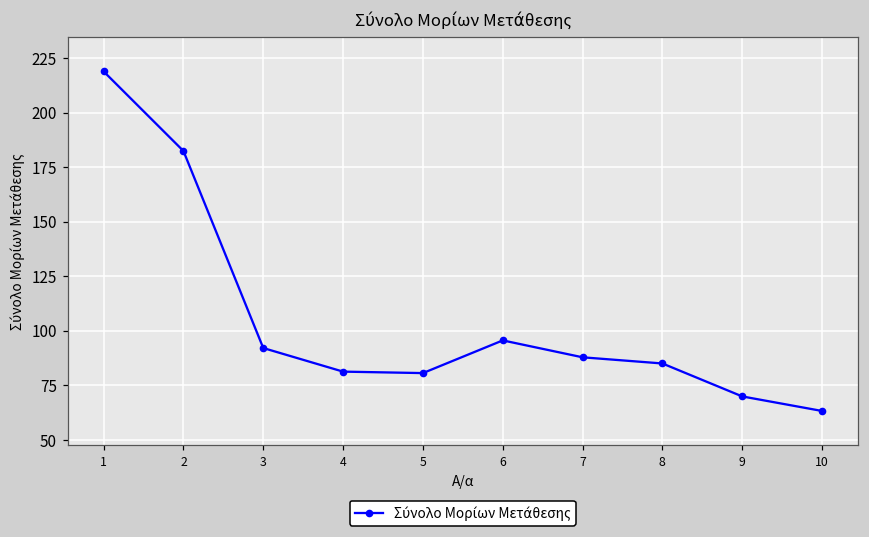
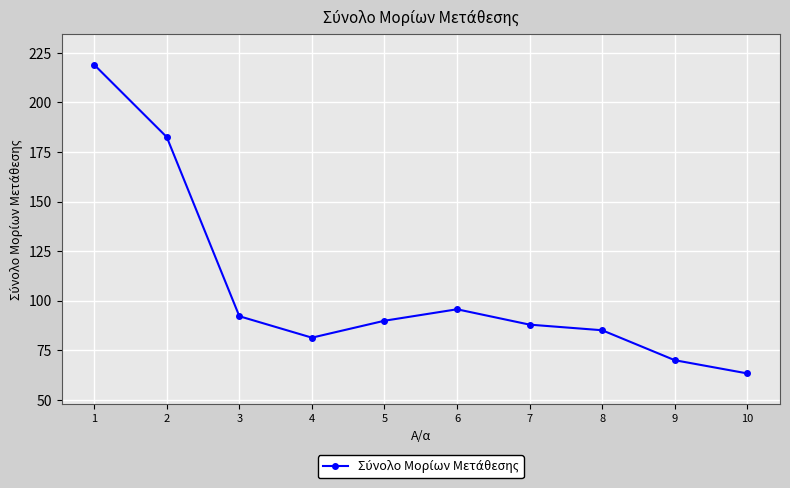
  {
    "1": 219,
    "2": 183,
    "3": 92,
    "4": 81,
-   "5": 81,
+   "5": 90,
    "6": 96,
    "7": 88,
    "8": 85,
    "9": 70,
    "10": 63
  }
